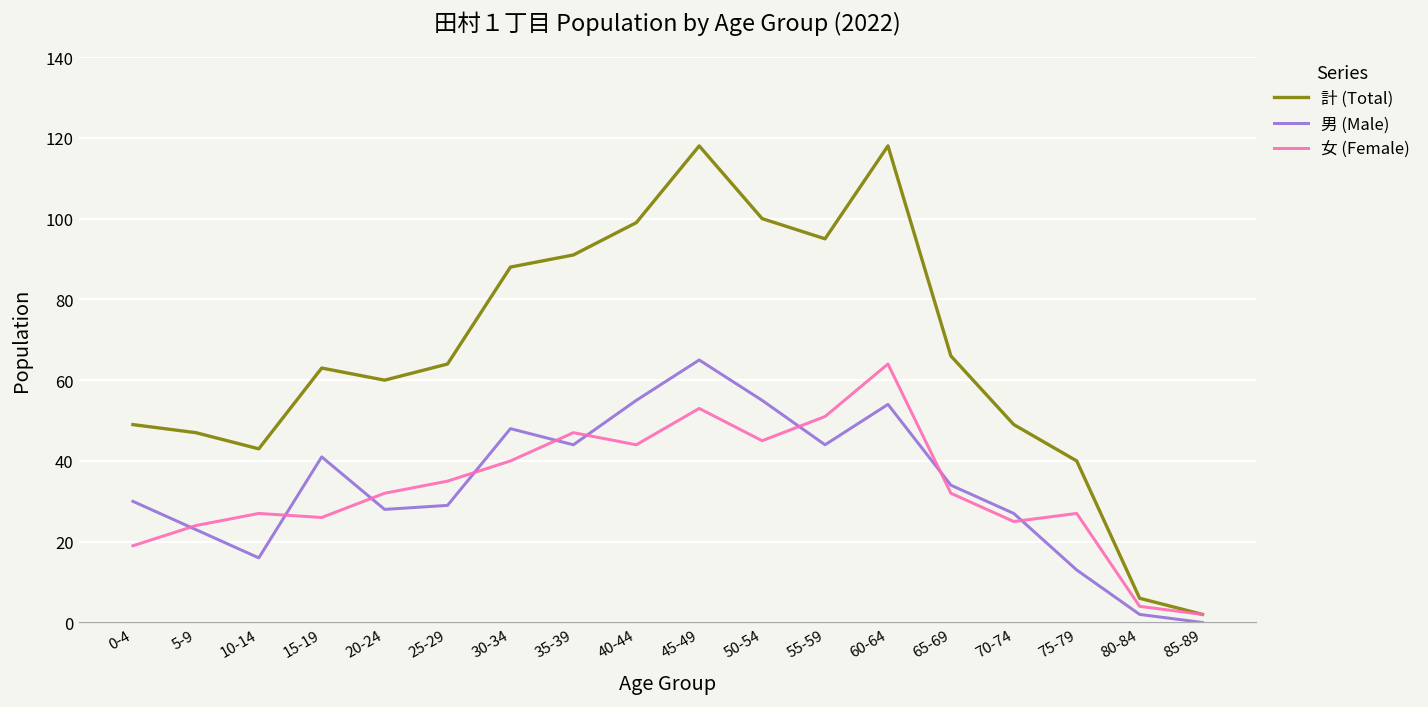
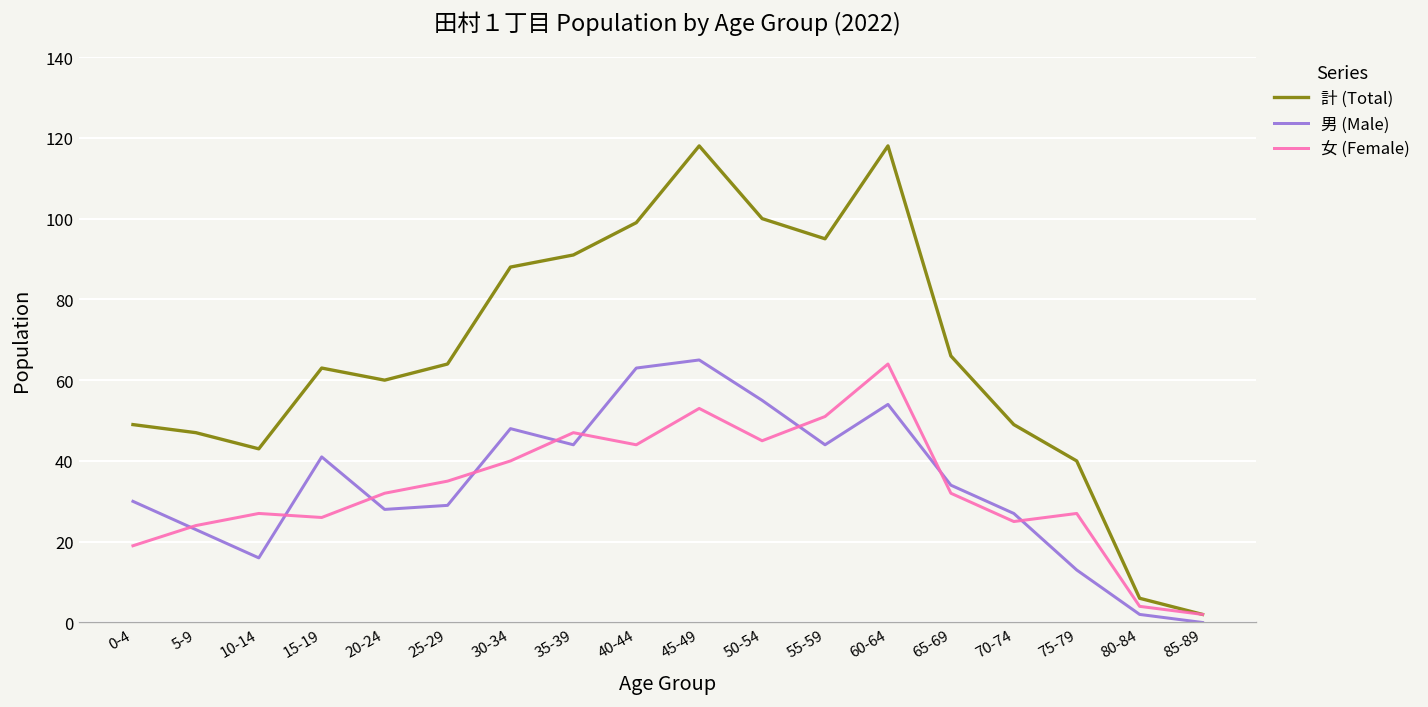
  {
    "計 (Total)": {
      "0-4": 49,
      "5-9": 47,
      "10-14": 43,
      "15-19": 63,
      "20-24": 60,
      "25-29": 64,
      "30-34": 88,
      "35-39": 91,
      "40-44": 99,
      "45-49": 118,
      "50-54": 100,
      "55-59": 95,
      "60-64": 118,
      "65-69": 66,
      "70-74": 49,
      "75-79": 40,
      "80-84": 6
    },
    "男 (Male)": {
      "0-4": 30,
      "5-9": 23,
      "10-14": 16,
      "15-19": 41,
      "20-24": 28,
      "25-29": 29,
      "30-34": 48,
      "35-39": 44,
-     "40-44": 55,
+     "40-44": 63,
      "45-49": 65,
      "50-54": 55,
      "55-59": 44,
      "60-64": 54,
      "65-69": 34,
      "70-74": 27,
      "75-79": 13,
      "80-84": 2,
      "85-89": 0
    },
    "女 (Female)": {
      "0-4": 19,
      "5-9": 24,
      "10-14": 27,
      "15-19": 26,
      "20-24": 32,
      "25-29": 35,
      "30-34": 40,
      "35-39": 47,
      "40-44": 44,
      "45-49": 53,
      "50-54": 45,
      "55-59": 51,
      "60-64": 64,
      "65-69": 32,
      "70-74": 25,
      "75-79": 27,
      "80-84": 4
    }
  }
